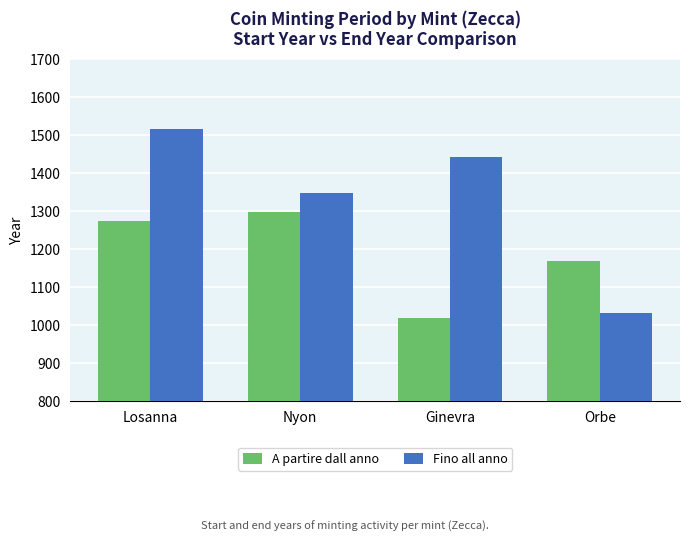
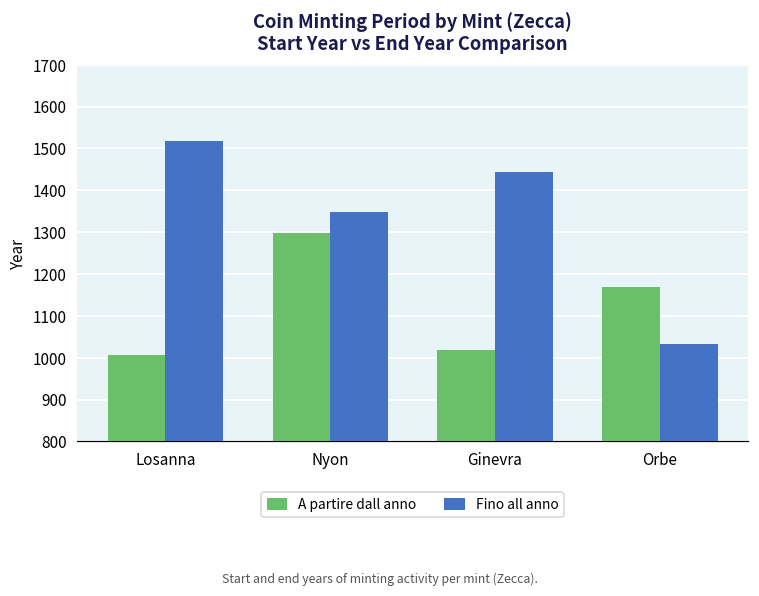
  {
    "A partire dall anno": {
-     "Losanna": 1280,
+     "Losanna": 1010,
      "Nyon": 1300,
      "Ginevra": 1020,
      "Orbe": 1170
    },
    "Fino all anno": {
      "Losanna": 1520,
      "Nyon": 1350,
      "Ginevra": 1440,
      "Orbe": 1030
    }
  }
